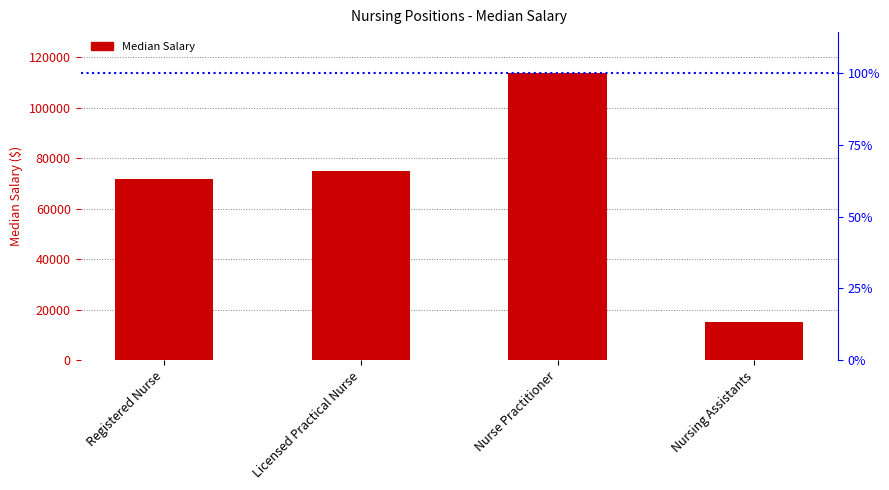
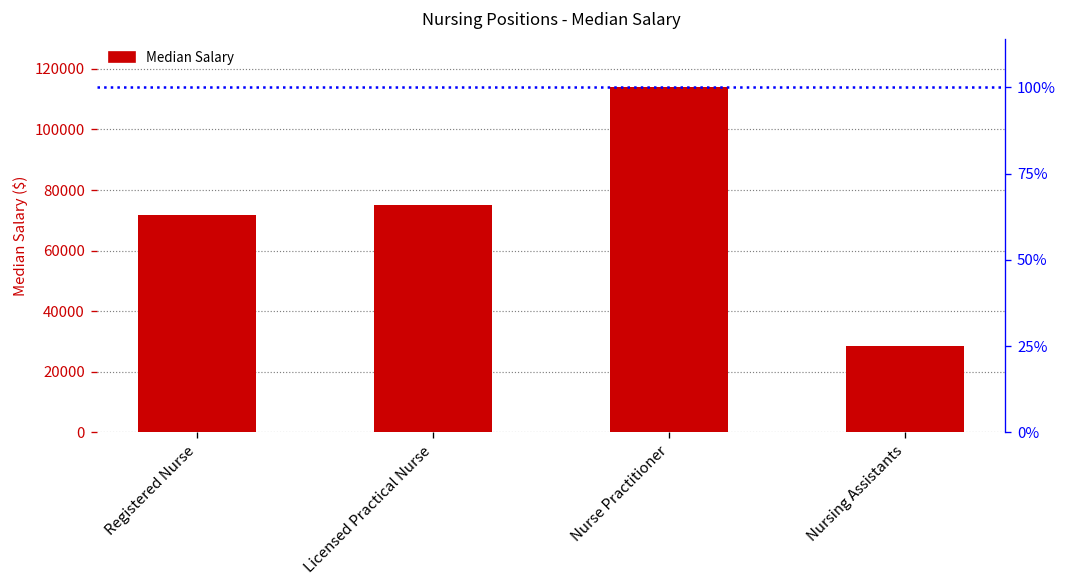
  {
    "Registered Nurse": 72000,
    "Licensed Practical Nurse": 75000,
    "Nurse Practitioner": 114000,
-   "Nursing Assistants": 15000
+   "Nursing Assistants": 29000
  }
